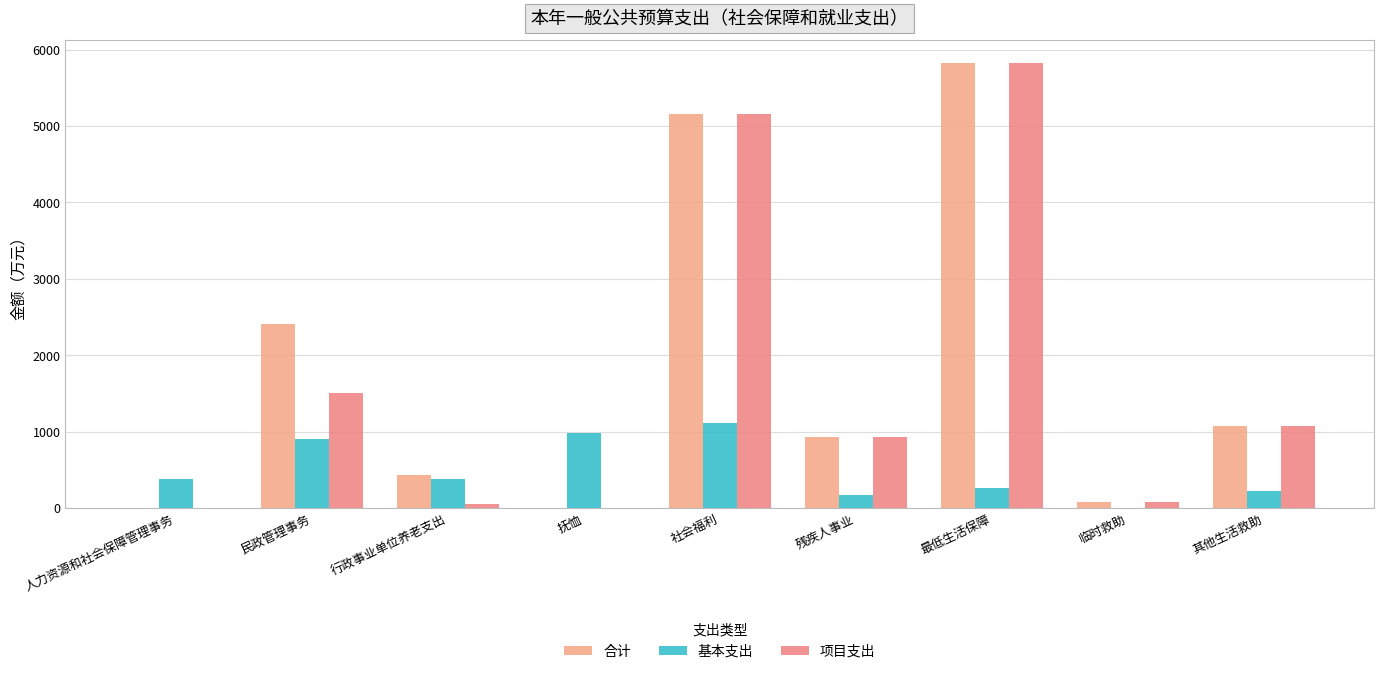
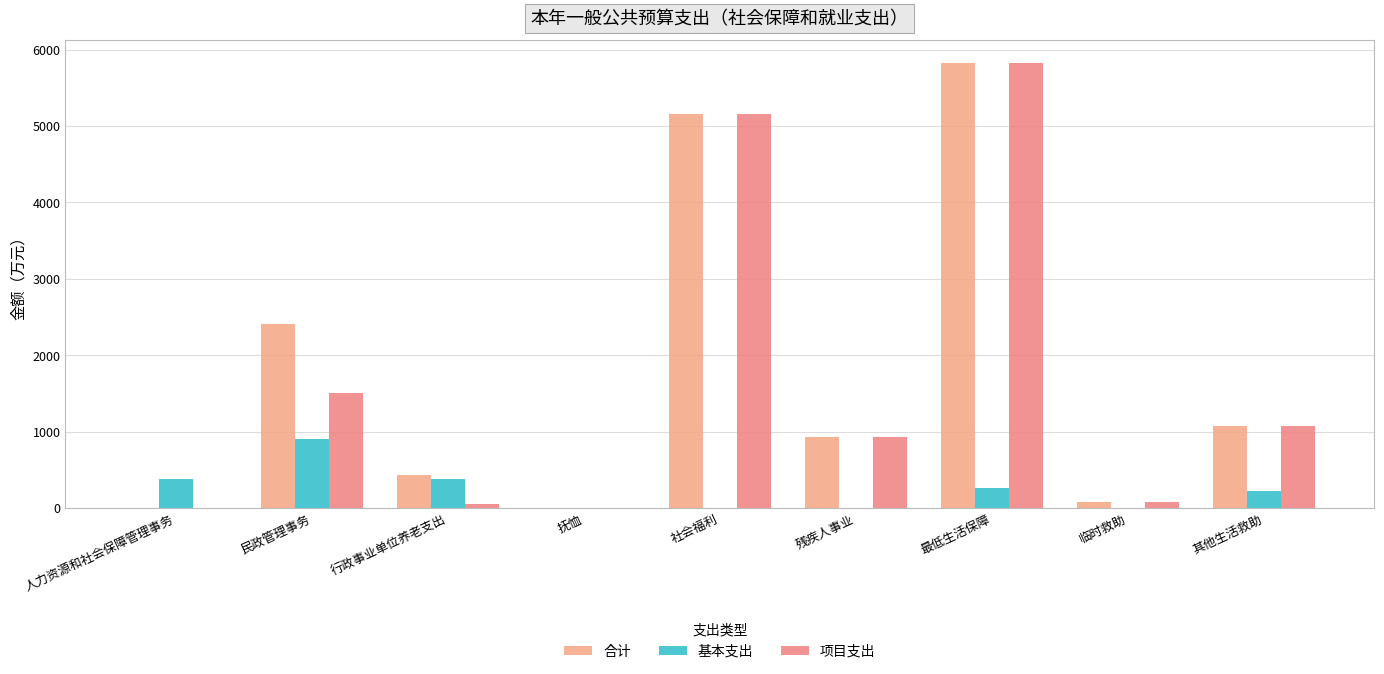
  {
    "基本支出": {
      "人力资源和社会保障管理事务": 400,
      "民政管理事务": 900,
      "行政事业单位养老支出": 400,
-     "抚恤": 1000,
-     "社会福利": 1100,
-     "残疾人事业": 200,
+     "抚恤": 0,
+     "社会福利": 0,
+     "残疾人事业": 0,
      "最低生活保障": 300,
      "临时救助": 0,
      "其他生活救助": 200
    }
  }
